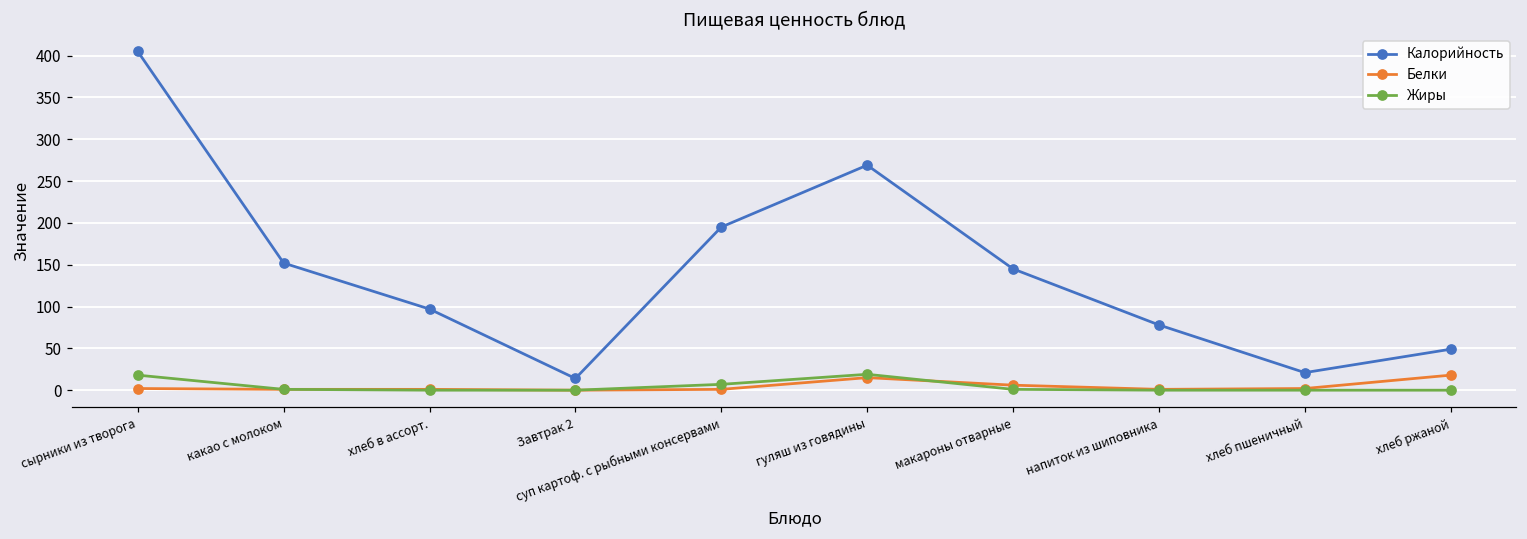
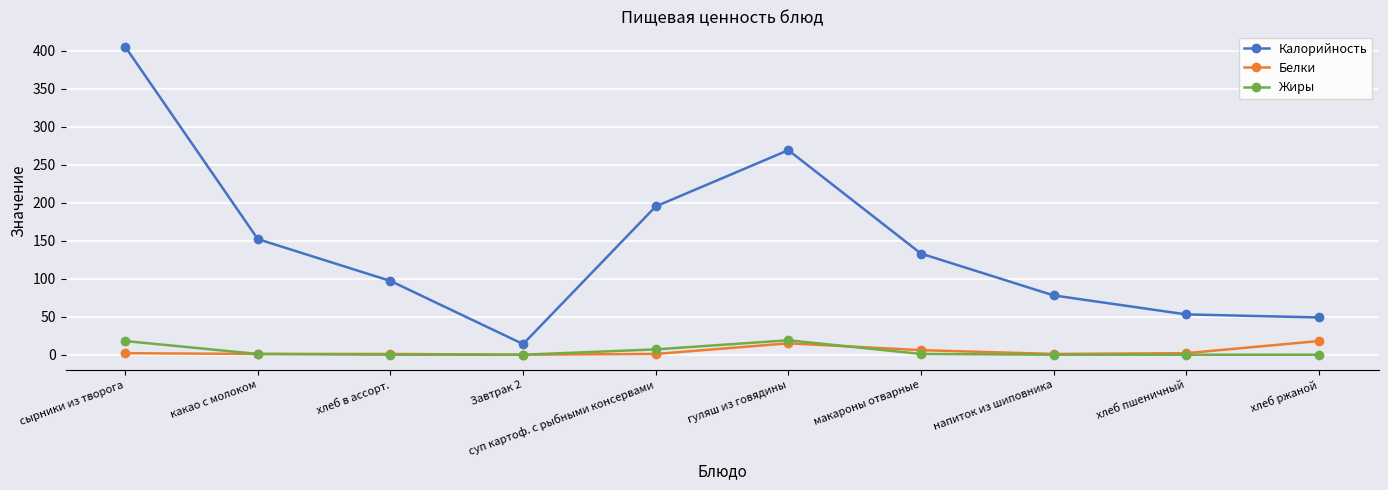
  {
    "Калорийность": {
      "сырники из творога": 410,
      "какао с молоком": 150,
      "хлеб в ассорт.": 100,
      "Завтрак 2": 10,
      "суп картоф. с рыбными консервами": 200,
      "гуляш из говядины": 270,
-     "макароны отварные": 150,
+     "макароны отварные": 130,
      "напиток из шиповника": 80,
-     "хлеб пшеничный": 20,
+     "хлеб пшеничный": 50,
      "хлеб ржаной": 50
    },
    "Белки": {
      "сырники из творога": 0,
      "суп картоф. с рыбными консервами": 0,
      "гуляш из говядины": 20,
      "макароны отварные": 10,
      "хлеб ржаной": 20
    },
    "Жиры": {
      "сырники из творога": 20,
      "суп картоф. с рыбными консервами": 10,
      "гуляш из говядины": 20,
      "макароны отварные": 0,
      "хлеб ржаной": 0
    }
  }
